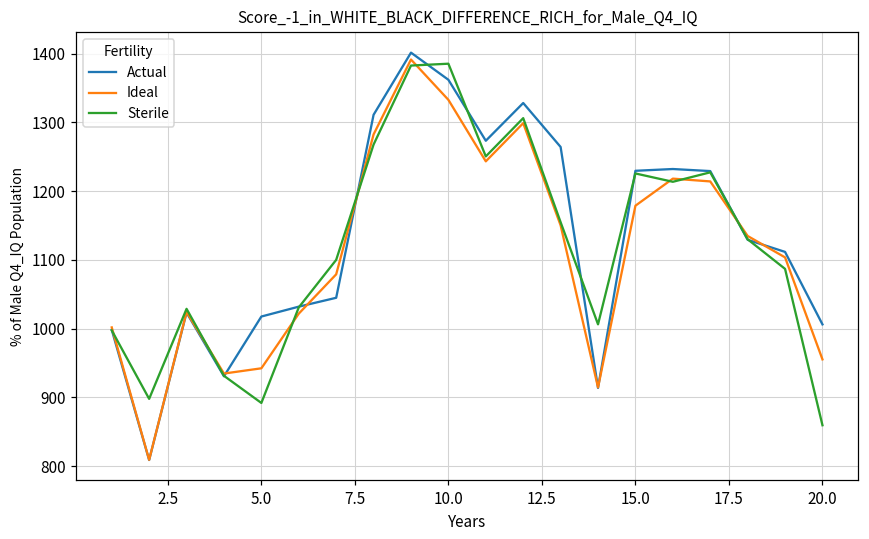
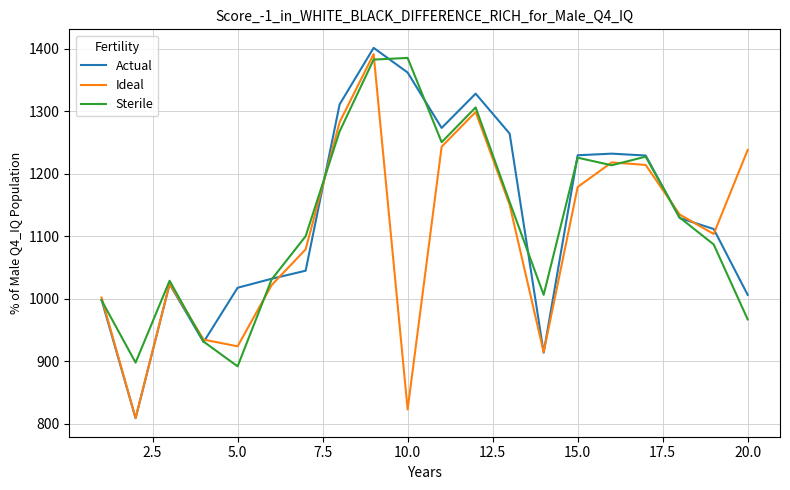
  {
    "Actual": {
      "5.0": 1020,
      "10.0": 1360,
      "20.0": 1010
    },
    "Ideal": {
-     "5.0": 940,
-     "10.0": 1330,
+     "5.0": 920,
+     "10.0": 820,
      "15.0": 1180,
-     "20.0": 960
+     "20.0": 1240
    },
    "Sterile": {
      "5.0": 890,
      "10.0": 1390,
-     "20.0": 860
+     "20.0": 970
    }
  }
